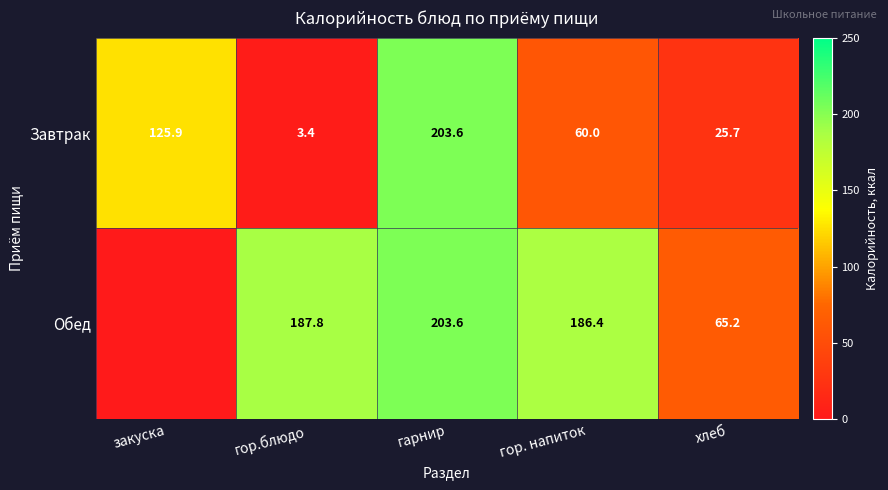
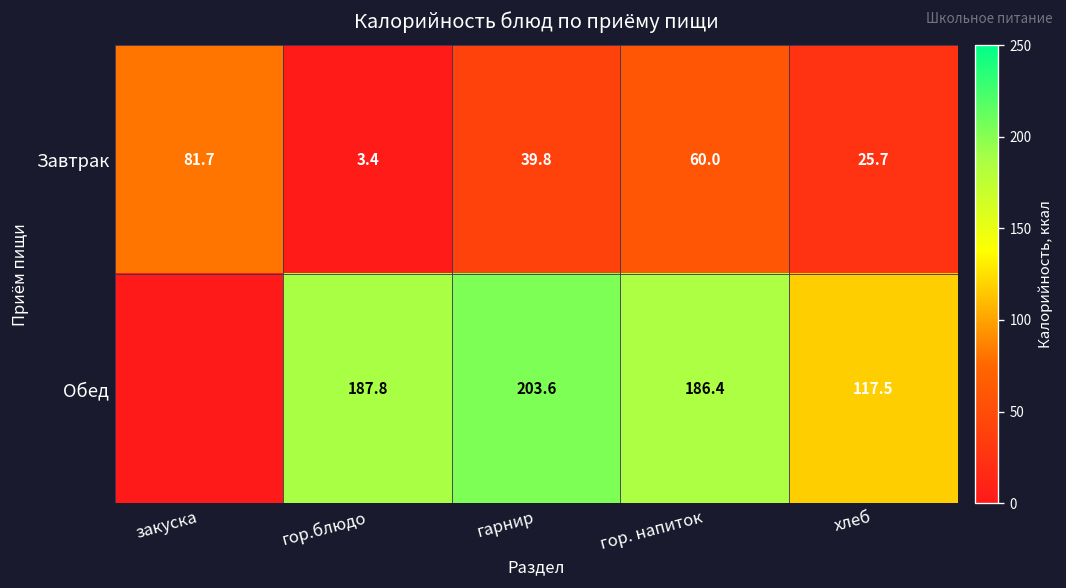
  {
    "Завтрак": {
-     "закуска": 125.9,
+     "закуска": 81.7,
      "гор.блюдо": 3.4,
-     "гарнир": 203.6,
+     "гарнир": 39.8,
      "гор. напиток": 60.0,
      "хлеб": 25.7
    },
    "Обед": {
      "гор.блюдо": 187.8,
      "гарнир": 203.6,
      "гор. напиток": 186.4,
-     "хлеб": 65.2
+     "хлеб": 117.5
    }
  }
